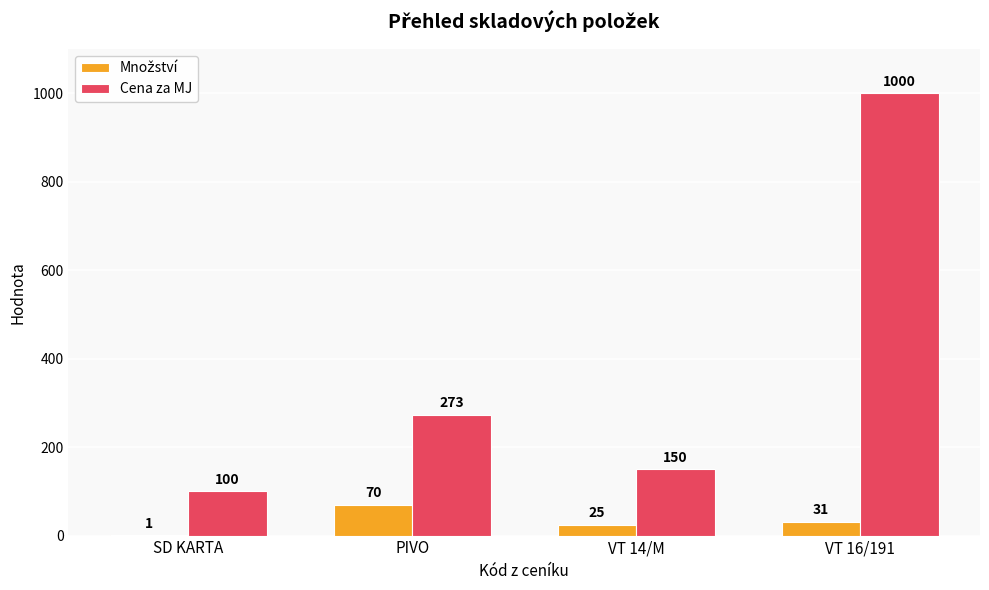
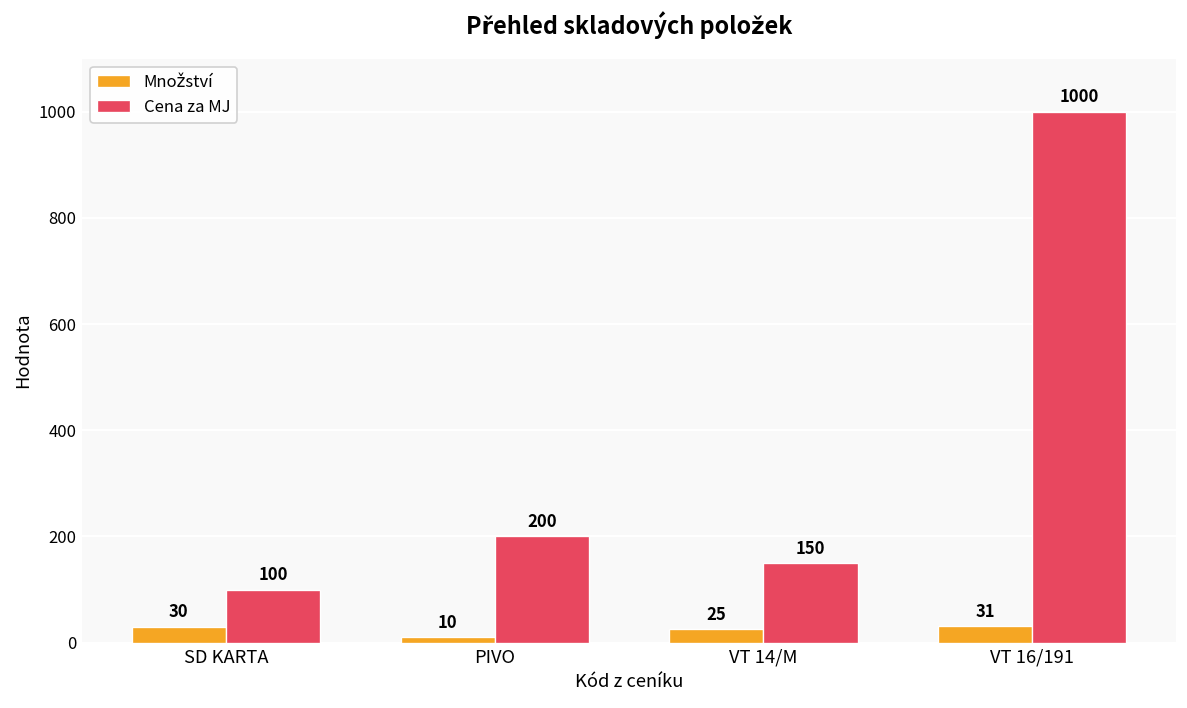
  {
    "Množství": {
-     "SD KARTA": 1,
-     "PIVO": 70,
+     "SD KARTA": 30,
+     "PIVO": 10,
      "VT 14/M": 25,
      "VT 16/191": 31
    },
    "Cena za MJ": {
      "SD KARTA": 100,
-     "PIVO": 273,
+     "PIVO": 200,
      "VT 14/M": 150,
      "VT 16/191": 1000
    }
  }
